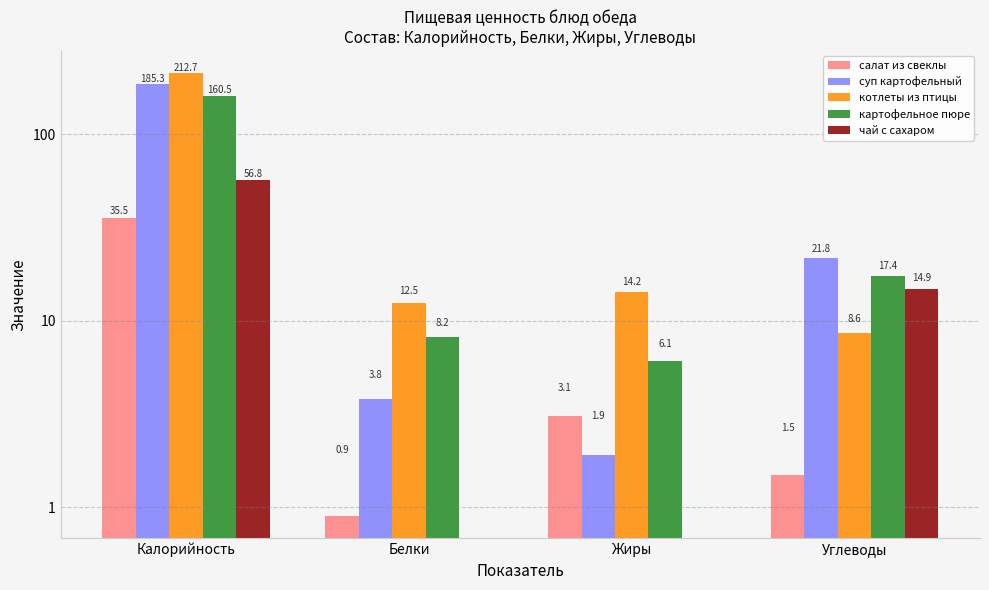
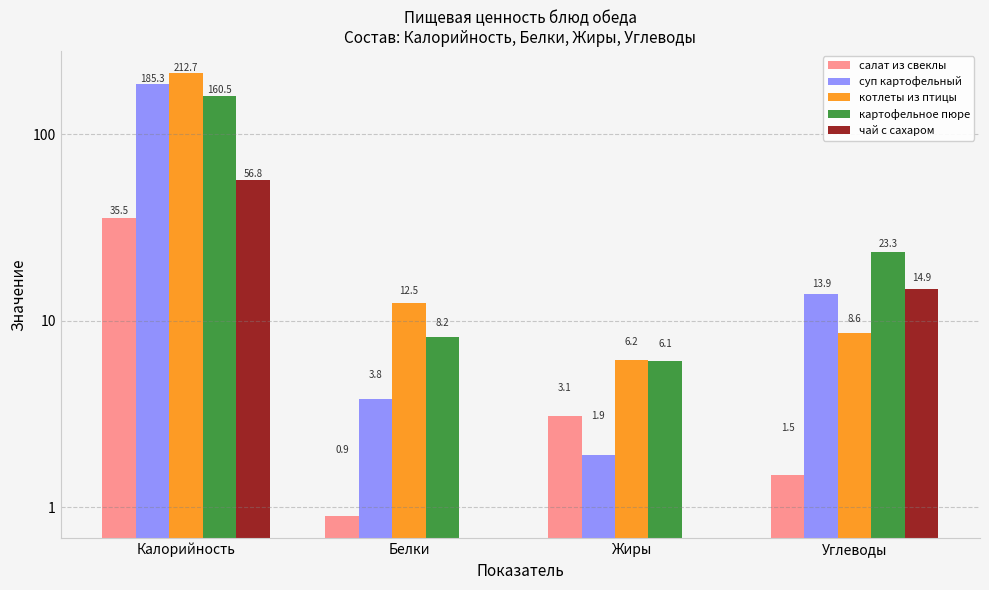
  {
    "салат из свеклы": {
      "Калорийность": 35.5,
      "Жиры": 3.1
    },
    "суп картофельный": {
      "Калорийность": 185.3,
      "Белки": 3.8,
-     "Углеводы": 21.8
+     "Углеводы": 13.9
    },
    "котлеты из птицы": {
      "Калорийность": 212.7,
      "Белки": 12.5,
-     "Жиры": 14.2,
+     "Жиры": 6.2,
      "Углеводы": 8.6
    },
    "картофельное пюре": {
      "Калорийность": 160.5,
      "Белки": 8.2,
      "Жиры": 6.1,
-     "Углеводы": 17.4
+     "Углеводы": 23.3
    },
    "чай с сахаром": {
      "Калорийность": 56.8,
      "Углеводы": 14.9
    }
  }
